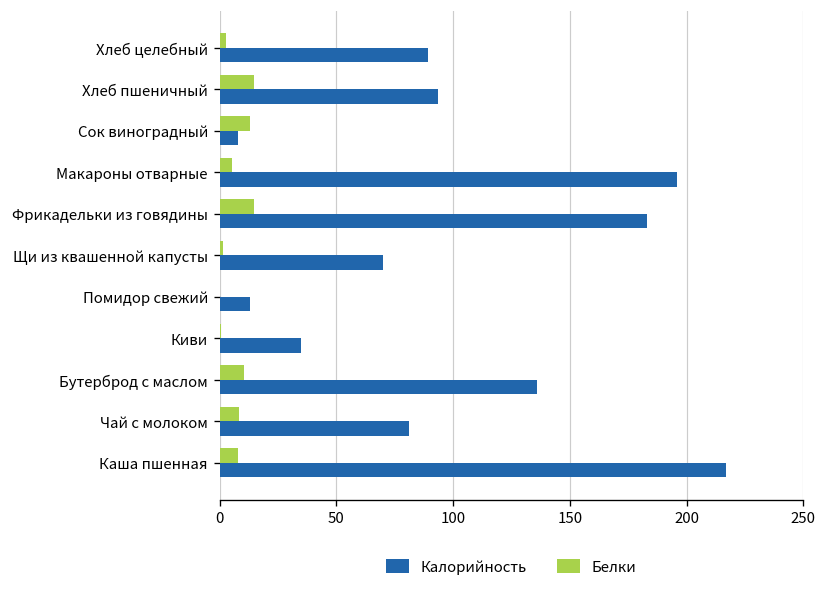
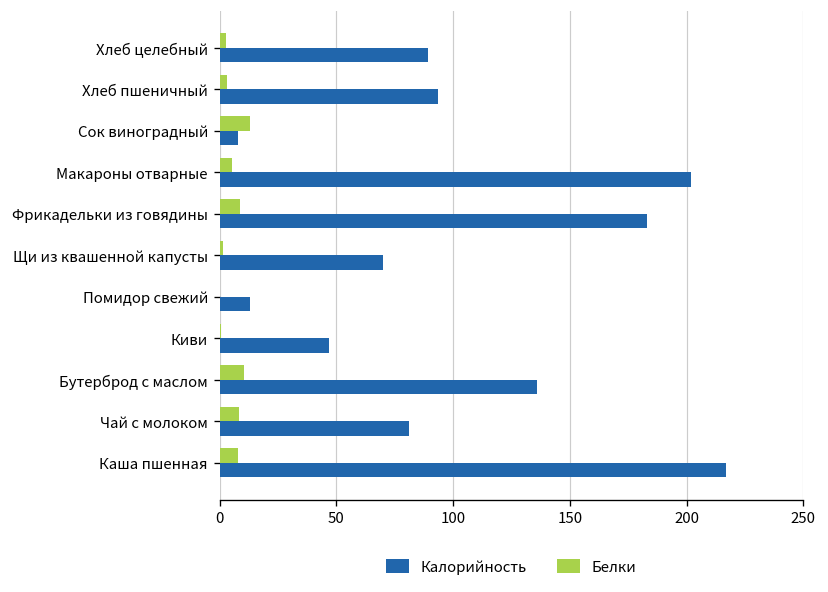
  {
    "Калорийность": {
      "Хлеб целебный": 89,
      "Хлеб пшеничный": 94,
      "Сок виноградный": 8,
-     "Макароны отварные": 196,
+     "Макароны отварные": 202,
      "Фрикадельки из говядины": 183,
      "Щи из квашенной капусты": 70,
      "Помидор свежий": 13,
-     "Киви": 35,
+     "Киви": 47,
      "Бутерброд с маслом": 136,
      "Чай с молоком": 81,
      "Каша пшенная": 217
    },
    "Белки": {
      "Хлеб целебный": 3,
-     "Хлеб пшеничный": 15,
+     "Хлеб пшеничный": 3,
      "Сок виноградный": 13,
      "Макароны отварные": 5,
-     "Фрикадельки из говядины": 15,
+     "Фрикадельки из говядины": 9,
      "Щи из квашенной капусты": 1,
      "Бутерброд с маслом": 10,
      "Чай с молоком": 8,
      "Каша пшенная": 8
    }
  }
